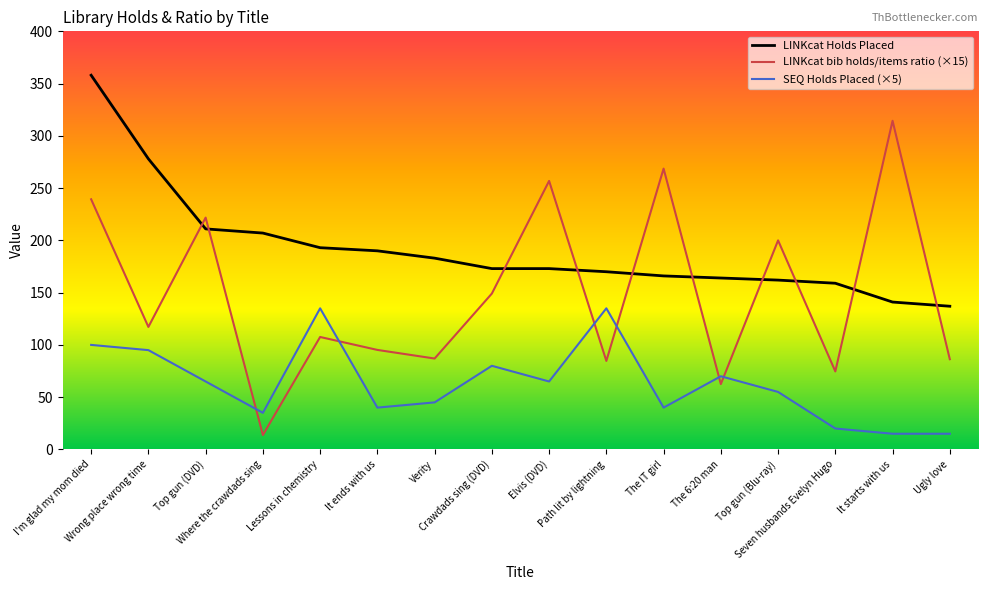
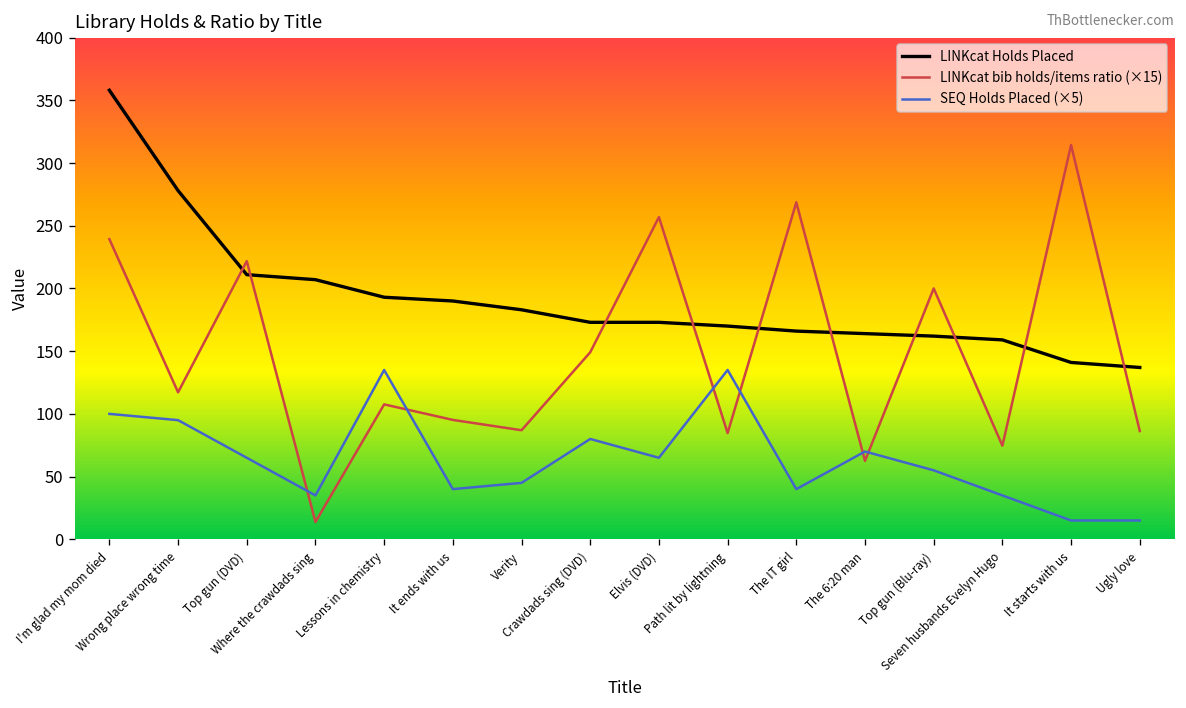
  {
    "LINKcat Holds Placed": {
      "I'm glad my mom died": 358,
      "Wrong place wrong time": 278,
      "Top gun (DVD)": 211,
      "Where the crawdads sing": 207,
      "Lessons in chemistry": 193,
      "It ends with us": 190,
      "Verity": 183,
      "Crawdads sing (DVD)": 173,
      "Elvis (DVD)": 173,
      "Path lit by lightning": 170,
      "The IT girl": 166,
      "The 6:20 man": 164,
      "Top gun (Blu-ray)": 162,
      "Seven husbands Evelyn Hugo": 159,
      "It starts with us": 141,
      "Ugly love": 137
    },
    "LINKcat bib holds/items ratio (×15)": {
      "I'm glad my mom died": 239,
      "Wrong place wrong time": 117,
      "Top gun (DVD)": 222,
      "Where the crawdads sing": 14,
      "Lessons in chemistry": 108,
      "It ends with us": 95,
      "Verity": 87,
      "Crawdads sing (DVD)": 149,
      "Elvis (DVD)": 257,
      "Path lit by lightning": 85,
      "The IT girl": 269,
      "The 6:20 man": 63,
      "Top gun (Blu-ray)": 200,
      "Seven husbands Evelyn Hugo": 75,
      "It starts with us": 314,
      "Ugly love": 86
    },
    "SEQ Holds Placed (×5)": {
      "I'm glad my mom died": 100,
      "Wrong place wrong time": 95,
      "Top gun (DVD)": 65,
      "Where the crawdads sing": 35,
      "Lessons in chemistry": 135,
      "It ends with us": 40,
      "Verity": 45,
      "Crawdads sing (DVD)": 80,
      "Elvis (DVD)": 65,
      "Path lit by lightning": 135,
      "The IT girl": 40,
      "The 6:20 man": 70,
      "Top gun (Blu-ray)": 55,
-     "Seven husbands Evelyn Hugo": 20,
+     "Seven husbands Evelyn Hugo": 35,
      "It starts with us": 15,
      "Ugly love": 15
    }
  }
